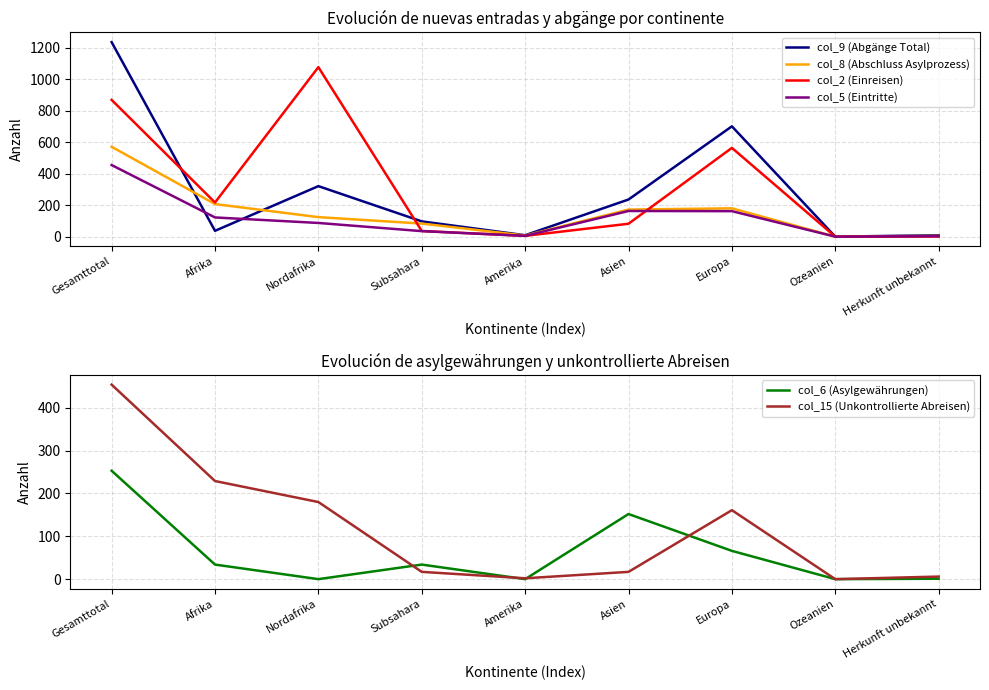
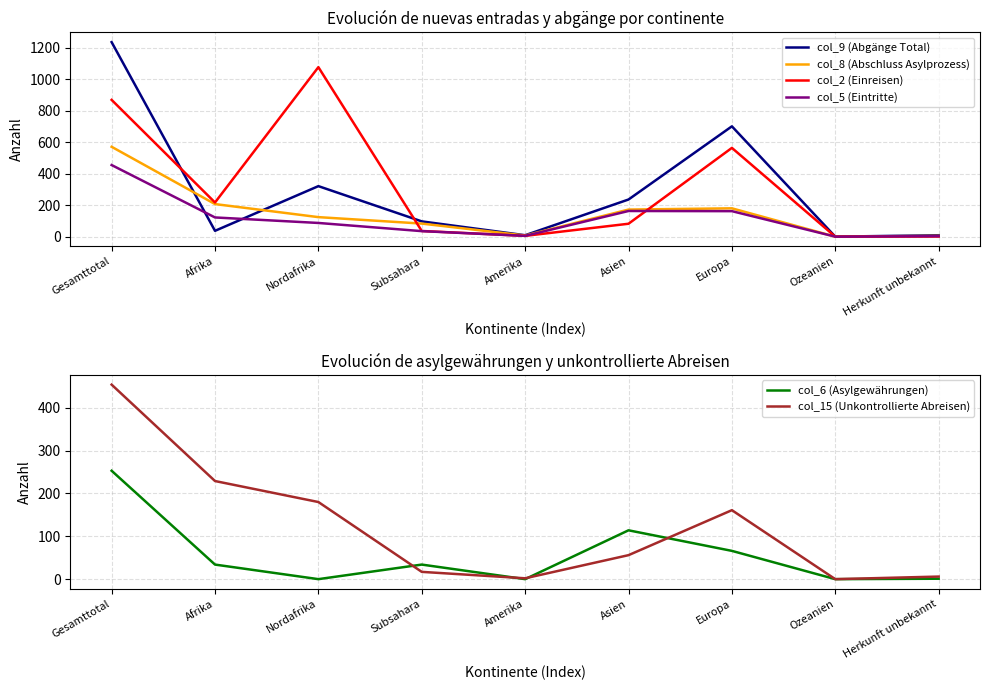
  {
    "Evolución de nuevas entradas y abgänge por continente": {
      "col_9 (Abgänge Total)": {
        "Gesamttotal": 1240,
        "Afrika": 40,
        "Nordafrika": 320,
        "Asien": 240,
        "Europa": 700
      },
      "col_8 (Abschluss Asylprozess)": {
        "Gesamttotal": 570,
        "Nordafrika": 120,
        "Europa": 180
      },
      "col_2 (Einreisen)": {
        "Gesamttotal": 870,
        "Nordafrika": 1080,
        "Asien": 80,
        "Europa": 560
      },
      "col_5 (Eintritte)": {
        "Gesamttotal": 460,
        "Afrika": 120,
        "Nordafrika": 90,
        "Europa": 160
      }
    },
    "Evolución de asylgewährungen y unkontrollierte Abreisen": {
      "col_6 (Asylgewährungen)": {
        "Gesamttotal": 250,
        "Afrika": 30,
        "Nordafrika": 0,
        "Subsahara": 30,
-       "Asien": 150,
+       "Asien": 110,
        "Europa": 70
      },
      "col_15 (Unkontrollierte Abreisen)": {
        "Gesamttotal": 450,
        "Afrika": 230,
        "Nordafrika": 180,
        "Subsahara": 20,
-       "Asien": 20,
+       "Asien": 60,
        "Europa": 160
      }
    }
  }
